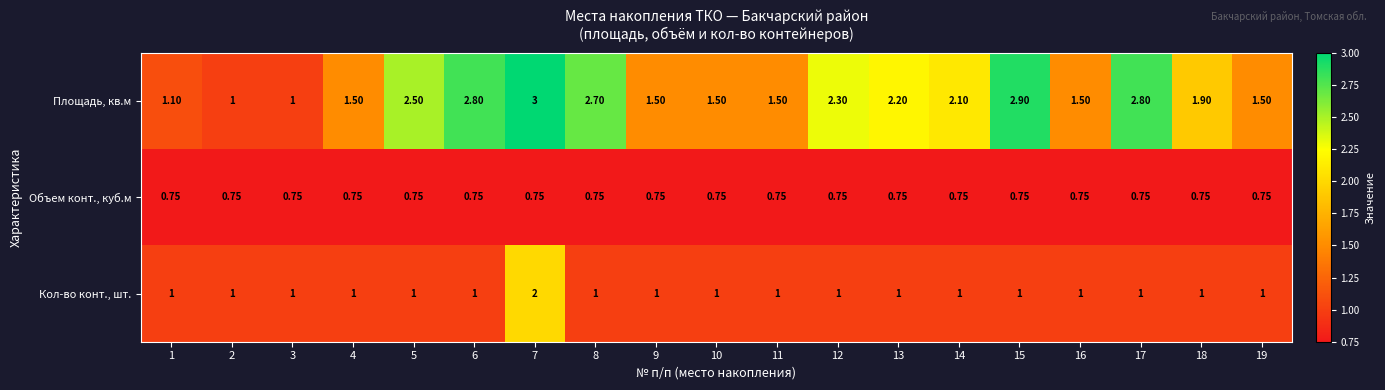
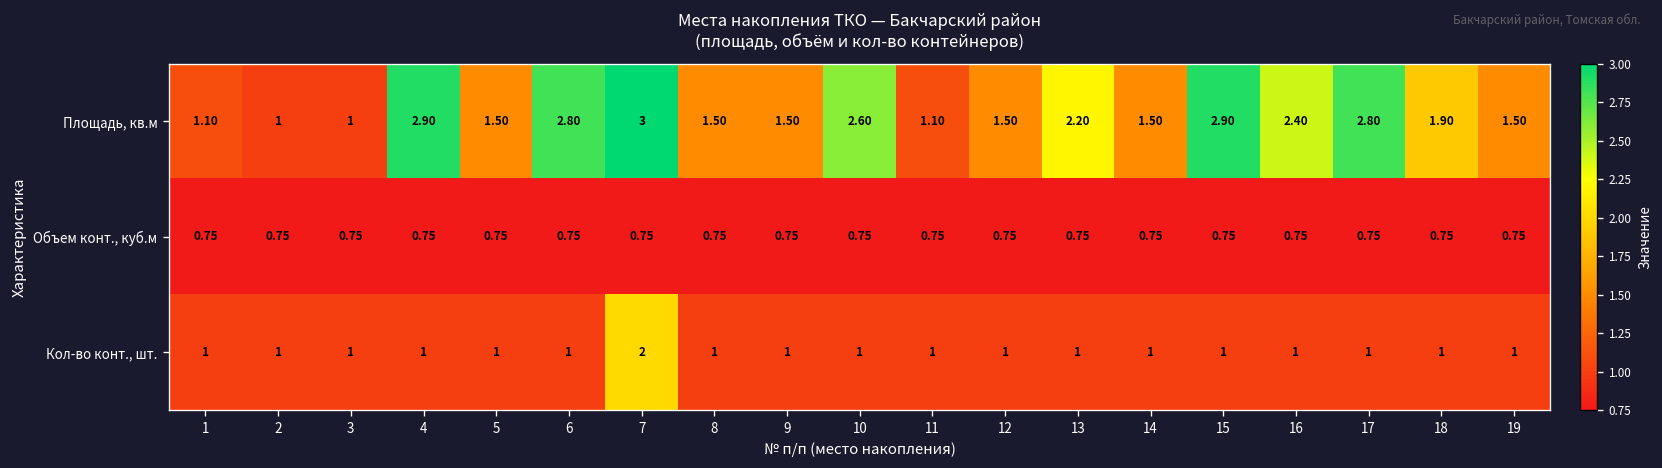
  {
    "Площадь, кв.м": {
      "1": 1.10,
      "2": 1,
      "3": 1,
-     "4": 1.50,
-     "5": 2.50,
+     "4": 2.90,
+     "5": 1.50,
      "6": 2.80,
      "7": 3,
-     "8": 2.70,
+     "8": 1.50,
      "9": 1.50,
-     "10": 1.50,
-     "11": 1.50,
-     "12": 2.30,
+     "10": 2.60,
+     "11": 1.10,
+     "12": 1.50,
      "13": 2.20,
-     "14": 2.10,
+     "14": 1.50,
      "15": 2.90,
-     "16": 1.50,
+     "16": 2.40,
      "17": 2.80,
      "18": 1.90,
      "19": 1.50
    },
    "Объем конт., куб.м": {
      "1": 0.75,
      "2": 0.75,
      "3": 0.75,
      "4": 0.75,
      "5": 0.75,
      "6": 0.75,
      "7": 0.75,
      "8": 0.75,
      "9": 0.75,
      "10": 0.75,
      "11": 0.75,
      "12": 0.75,
      "13": 0.75,
      "14": 0.75,
      "15": 0.75,
      "16": 0.75,
      "17": 0.75,
      "18": 0.75,
      "19": 0.75
    },
    "Кол-во конт., шт.": {
      "1": 1,
      "2": 1,
      "3": 1,
      "4": 1,
      "5": 1,
      "6": 1,
      "7": 2,
      "8": 1,
      "9": 1,
      "10": 1,
      "11": 1,
      "12": 1,
      "13": 1,
      "14": 1,
      "15": 1,
      "16": 1,
      "17": 1,
      "18": 1,
      "19": 1
    }
  }
